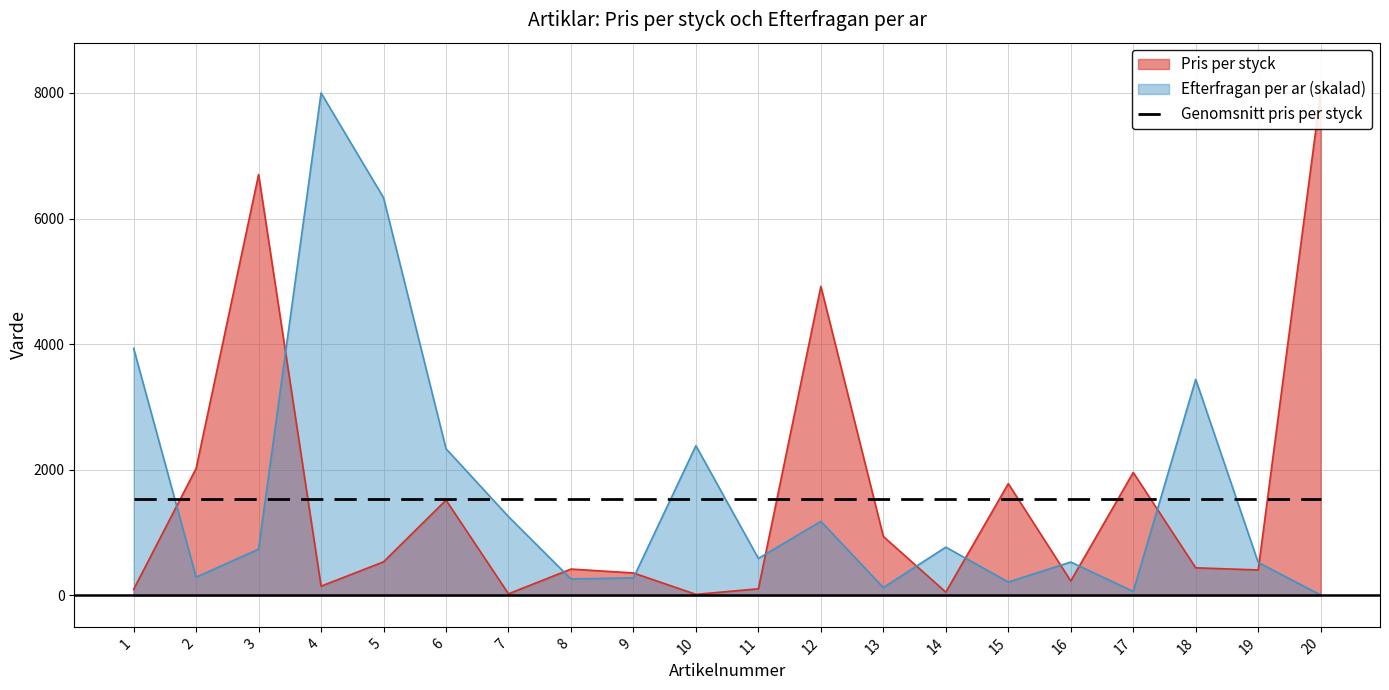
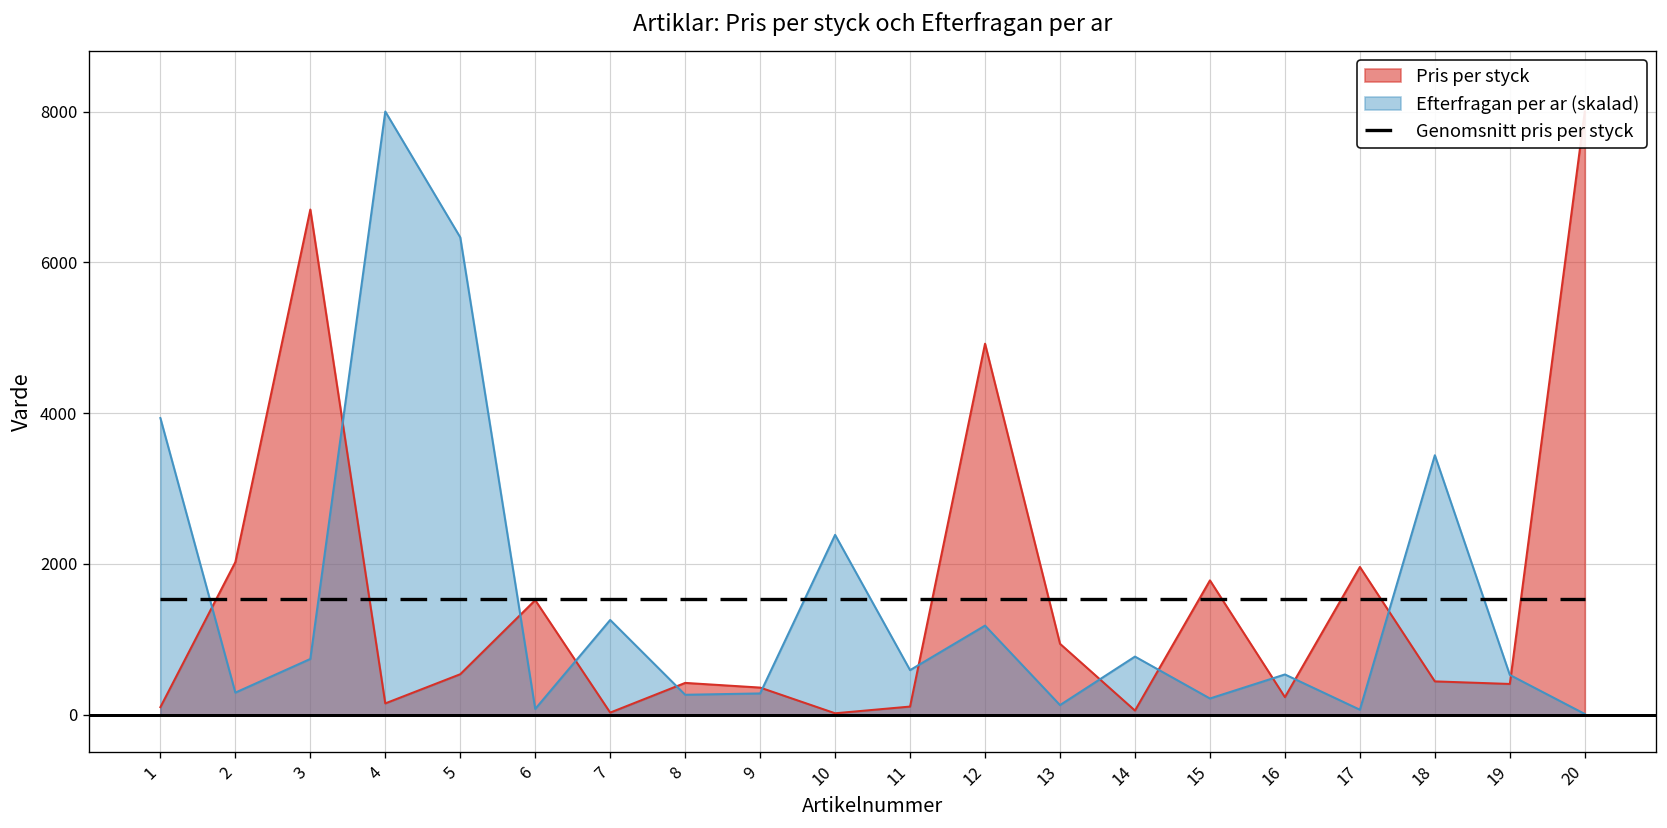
  {
    "Pris per styck": {
      "1": 100,
      "2": 2000,
      "3": 6700,
      "4": 100,
      "5": 500,
      "7": 0,
      "8": 400,
      "9": 400,
      "10": 0,
      "11": 100,
      "12": 4900,
      "13": 900,
      "14": 100,
      "15": 1800,
      "16": 200,
      "17": 2000,
      "18": 400,
      "19": 400
    },
    "Efterfragan per ar (skalad)": {
      "1": 3900,
      "2": 300,
      "3": 700,
      "4": 8000,
      "5": 6300,
-     "6": 2300,
+     "6": 100,
      "7": 1300,
      "8": 300,
      "9": 300,
      "10": 2400,
      "11": 600,
      "12": 1200,
      "13": 100,
      "14": 800,
      "15": 200,
      "16": 500,
      "17": 100,
      "18": 3400,
      "19": 500,
      "20": 0
    },
    "Genomsnitt pris per styck": {
      "1": 1500,
      "2": 1500,
      "3": 1500,
      "4": 1500,
      "5": 1500,
      "7": 1500,
      "8": 1500,
      "9": 1500,
      "10": 1500,
      "11": 1500,
      "12": 1500,
      "13": 1500,
      "14": 1500,
      "15": 1500,
      "16": 1500,
      "17": 1500,
      "18": 1500,
      "19": 1500,
      "20": 1500
    }
  }
